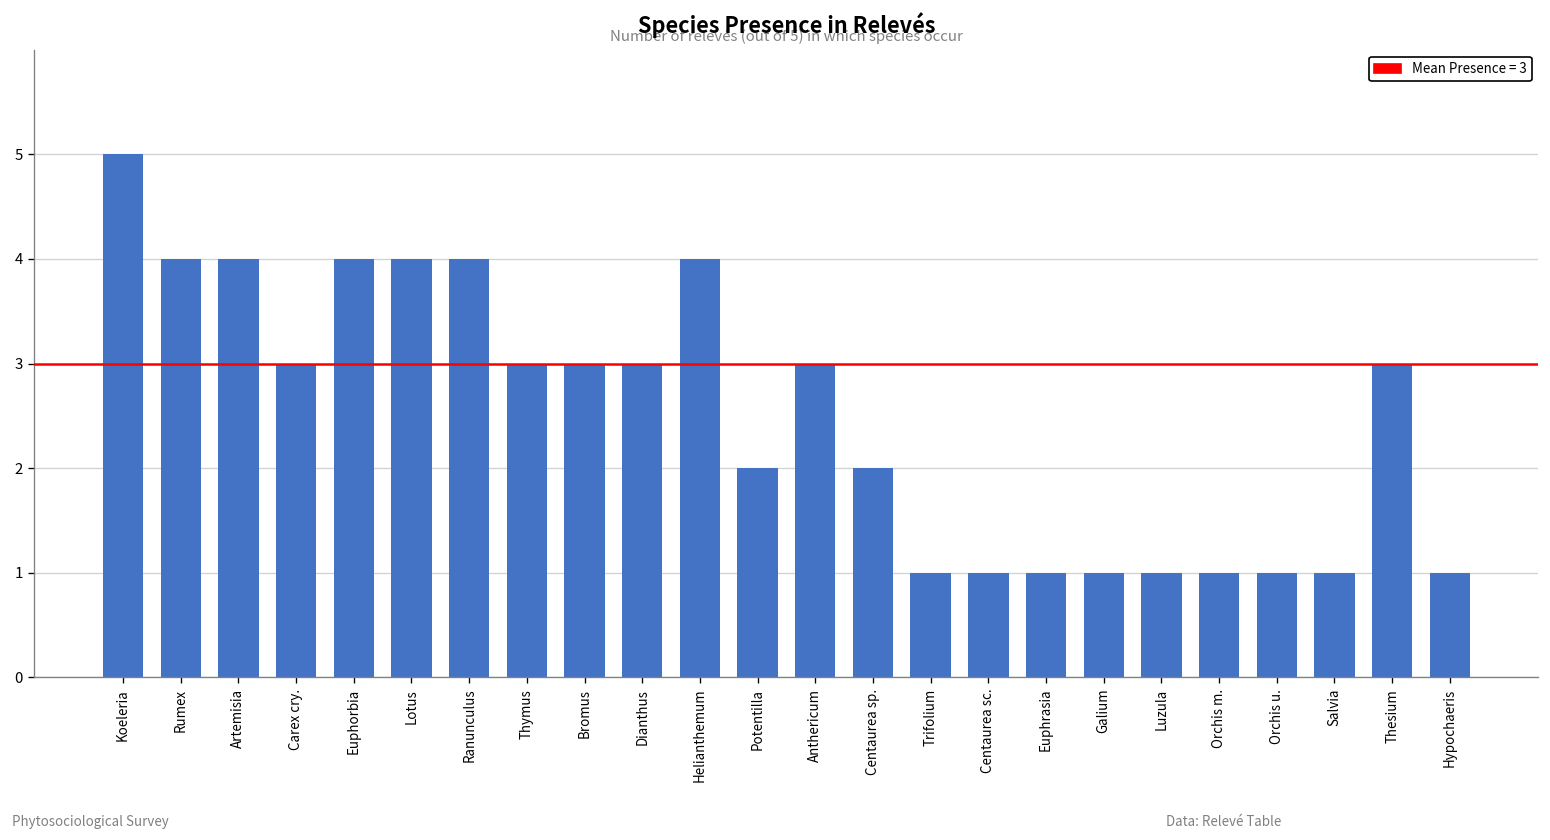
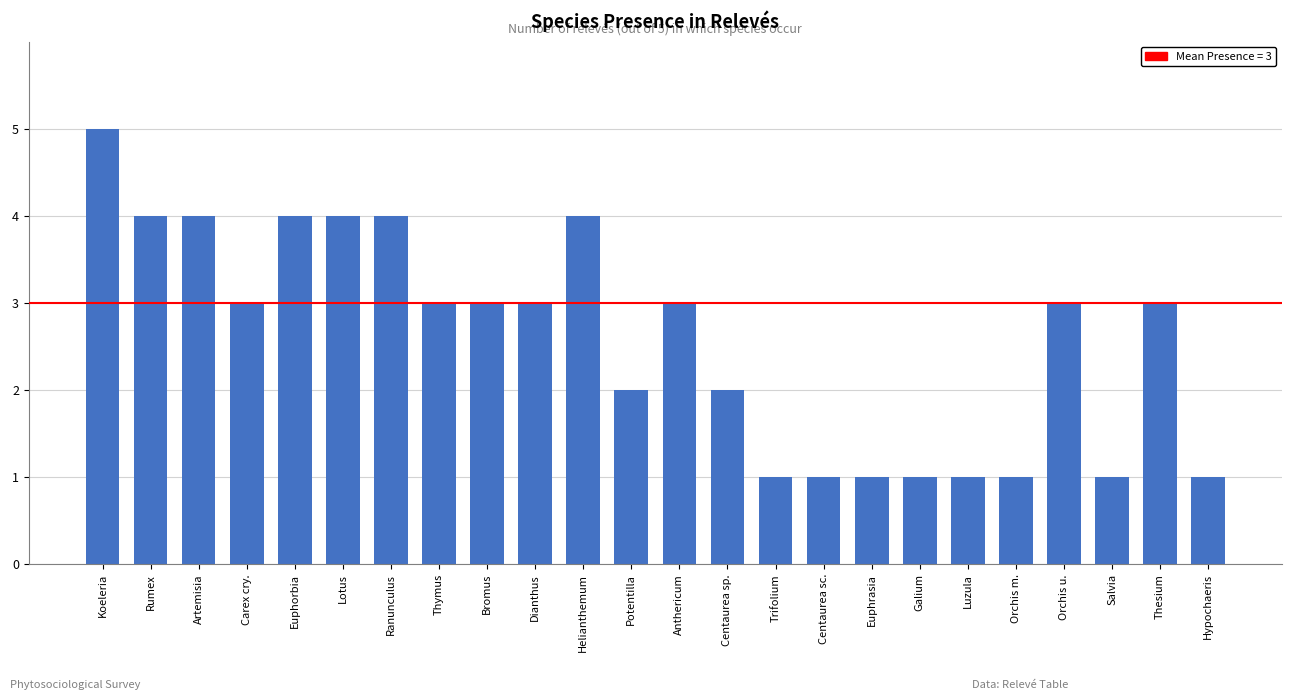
  {
    "Koeleria": 5,
    "Rumex": 4,
    "Artemisia": 4,
    "Carex cry.": 3,
    "Euphorbia": 4,
    "Lotus": 4,
    "Ranunculus": 4,
    "Thymus": 3,
    "Bromus": 3,
    "Dianthus": 3,
    "Helianthemum": 4,
    "Potentilla": 2,
    "Anthericum": 3,
    "Centaurea sp.": 2,
    "Trifolium": 1,
    "Centaurea sc.": 1,
    "Euphrasia": 1,
    "Galium": 1,
    "Luzula": 1,
    "Orchis m.": 1,
-   "Orchis u.": 1,
+   "Orchis u.": 3,
    "Salvia": 1,
    "Thesium": 3,
    "Hypochaeris": 1
  }
